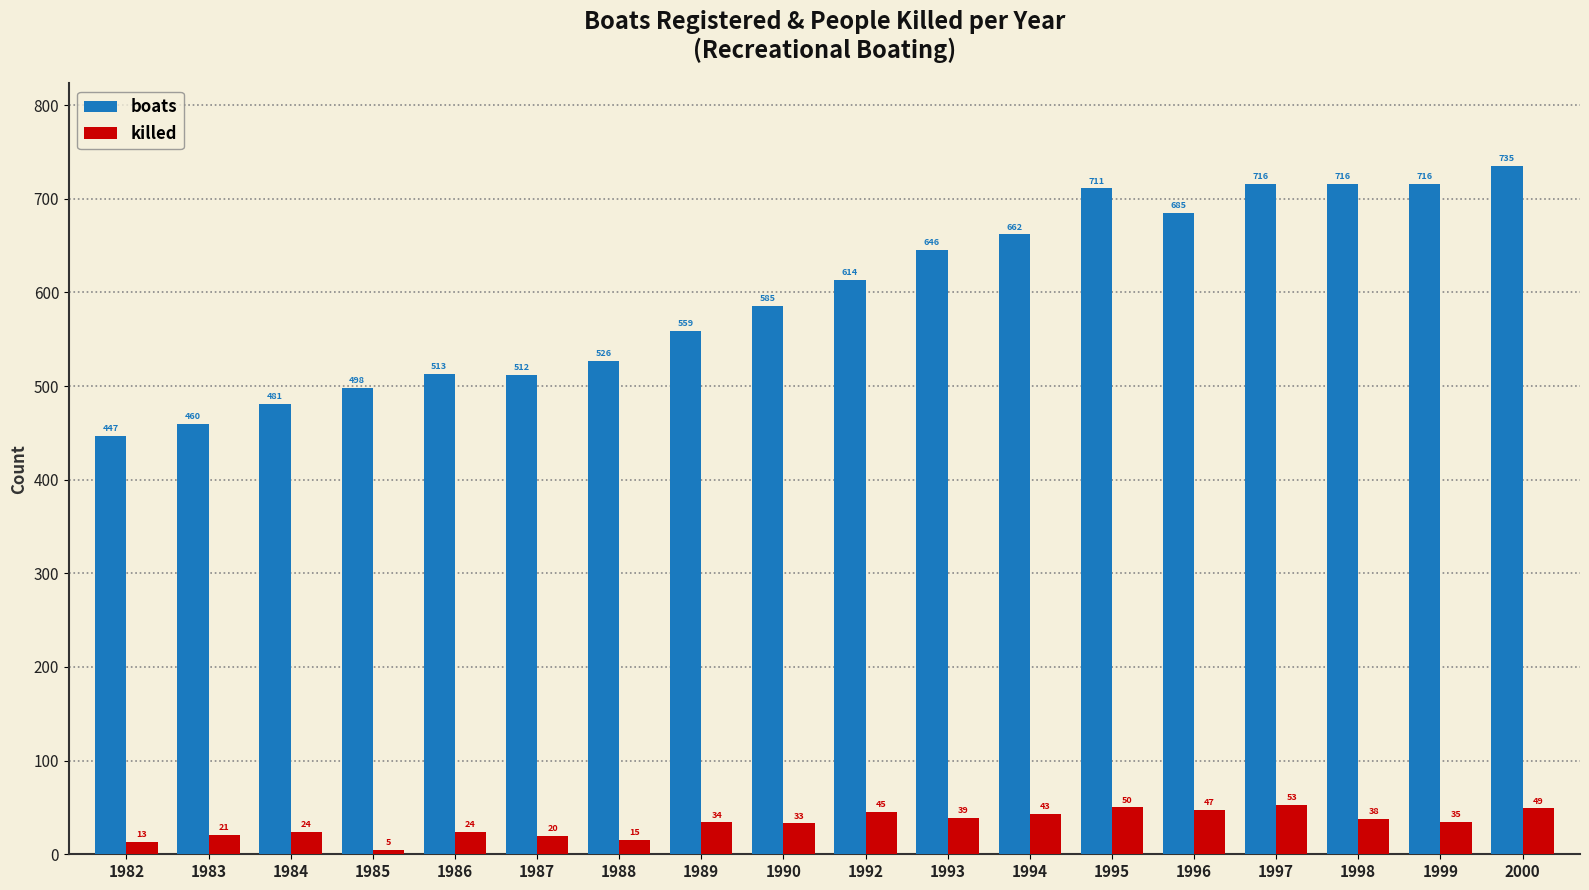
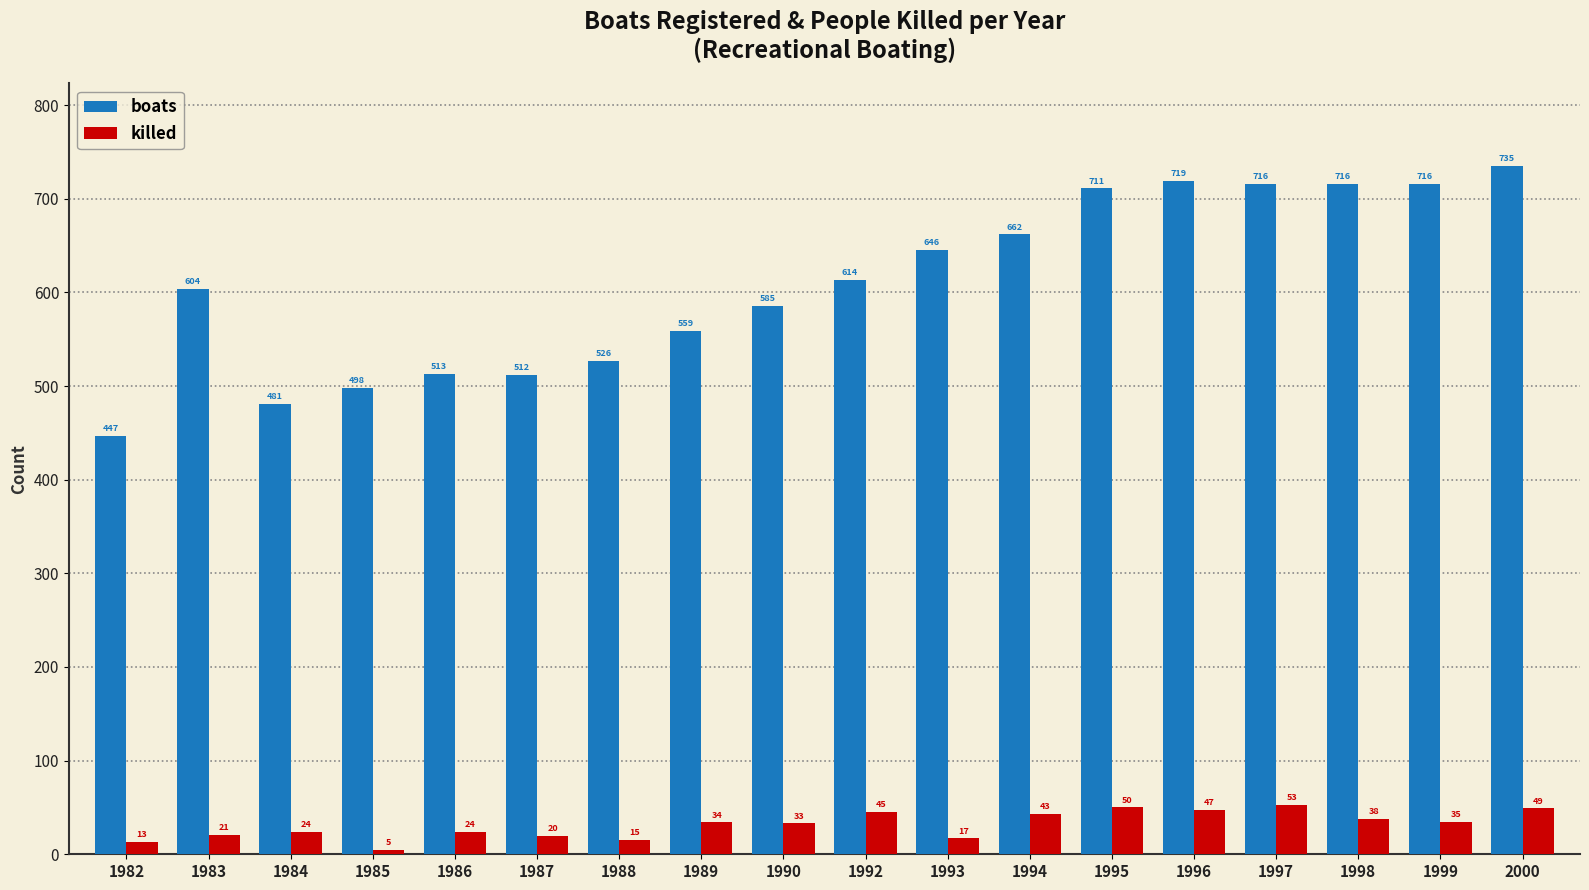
  {
    "boats": {
      "1982": 447,
-     "1983": 460,
+     "1983": 604,
      "1984": 481,
      "1985": 498,
      "1986": 513,
      "1987": 512,
      "1988": 526,
      "1989": 559,
      "1990": 585,
      "1992": 614,
      "1993": 646,
      "1994": 662,
      "1995": 711,
-     "1996": 685,
+     "1996": 719,
      "1997": 716,
      "1998": 716,
      "1999": 716,
      "2000": 735
    },
    "killed": {
      "1982": 13,
      "1983": 21,
      "1984": 24,
      "1985": 5,
      "1986": 24,
      "1987": 20,
      "1988": 15,
      "1989": 34,
      "1990": 33,
      "1992": 45,
-     "1993": 39,
+     "1993": 17,
      "1994": 43,
      "1995": 50,
      "1996": 47,
      "1997": 53,
      "1998": 38,
      "1999": 35,
      "2000": 49
    }
  }
